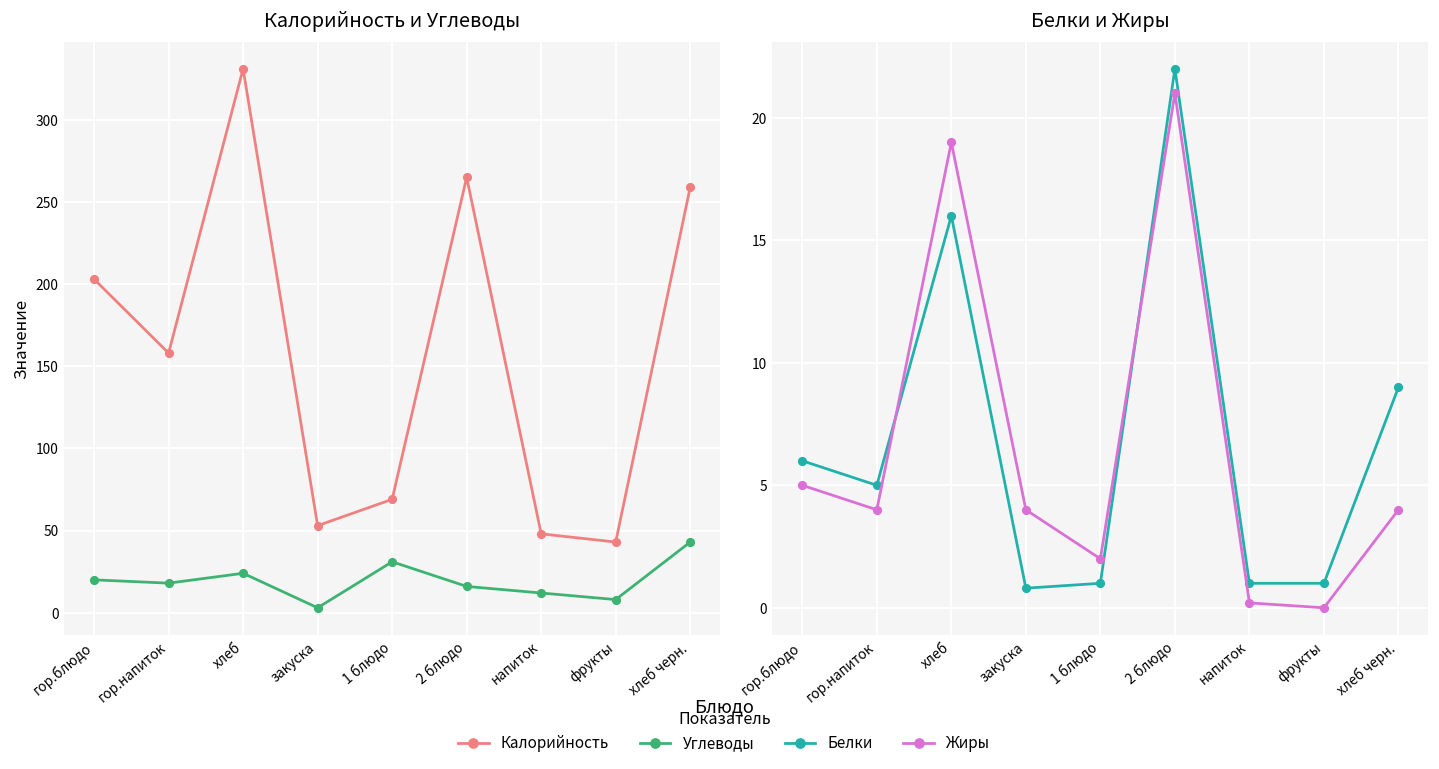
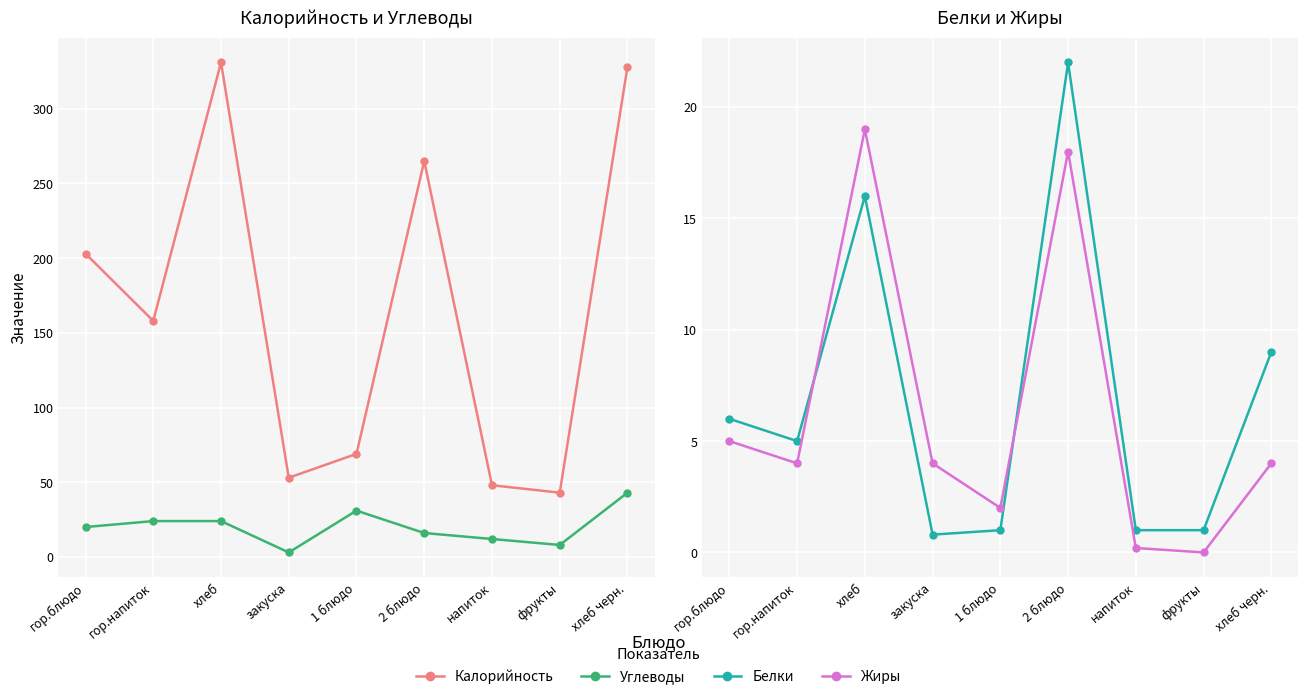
  {
    "Калорийность и Углеводы": {
      "Калорийность": {
        "гор.блюдо": 203,
        "гор.напиток": 158,
        "хлеб": 331,
        "закуска": 53,
        "1 блюдо": 69,
        "2 блюдо": 265,
        "напиток": 48,
        "фрукты": 43,
-       "хлеб черн.": 259
+       "хлеб черн.": 328
      },
      "Углеводы": {
        "гор.блюдо": 20,
-       "гор.напиток": 18,
+       "гор.напиток": 24,
        "хлеб": 24,
        "закуска": 3,
        "1 блюдо": 31,
        "2 блюдо": 16,
        "напиток": 12,
        "фрукты": 8,
        "хлеб черн.": 43
      }
    },
    "Белки и Жиры": {
      "Белки": {
        "гор.блюдо": 6,
        "гор.напиток": 5,
        "хлеб": 16,
        "закуска": 0.8,
        "1 блюдо": 1,
        "2 блюдо": 22,
        "напиток": 1,
        "фрукты": 1,
        "хлеб черн.": 9
      },
      "Жиры": {
        "гор.блюдо": 5,
        "гор.напиток": 4,
        "хлеб": 19,
        "закуска": 4,
        "1 блюдо": 2,
-       "2 блюдо": 21,
+       "2 блюдо": 18,
        "напиток": 0.2,
        "фрукты": 0,
        "хлеб черн.": 4
      }
    }
  }
